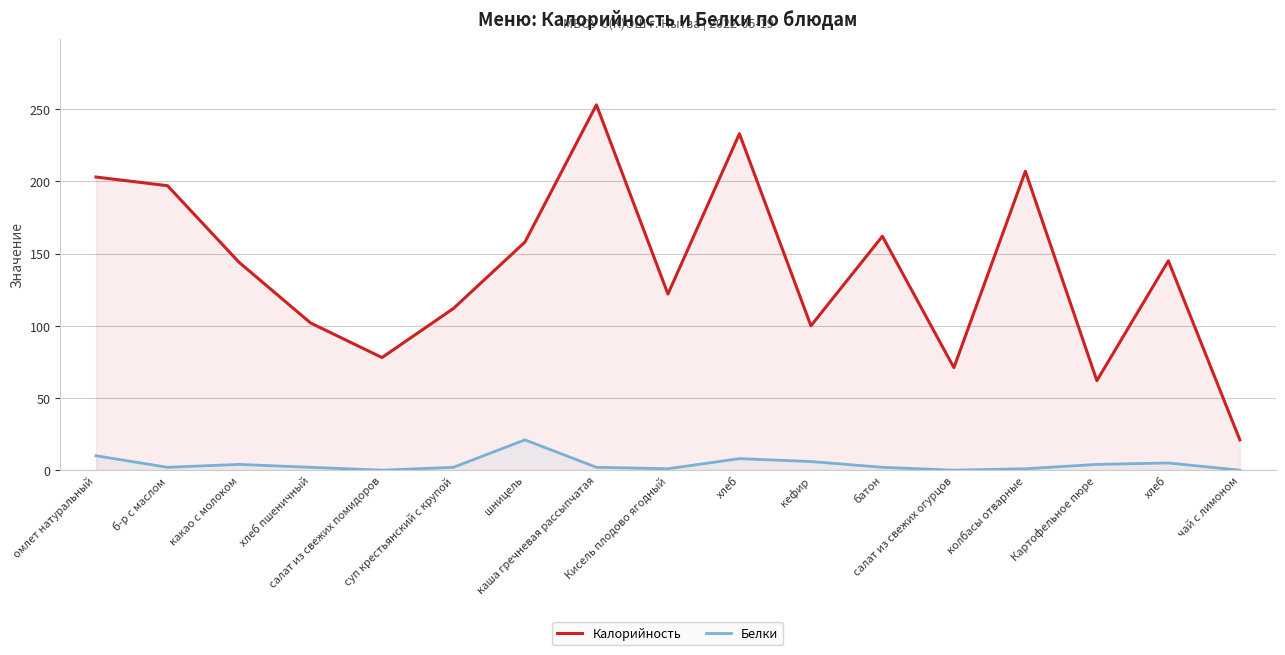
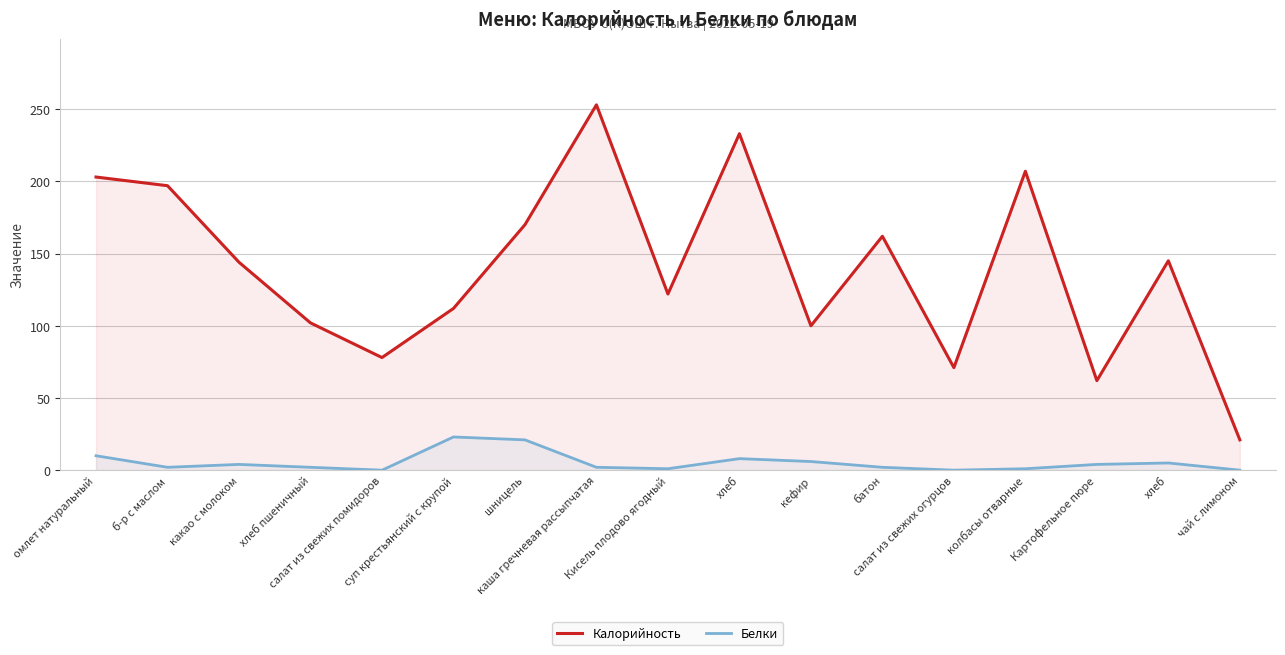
  {
    "Калорийность": {
      "омлет натуральный": 203,
      "б-р с маслом": 197,
      "какао с молоком": 144,
      "хлеб пшеничный": 102,
      "салат из свежих помидоров": 78,
      "суп крестьянский с крупой": 112,
-     "шницель": 158,
+     "шницель": 170,
      "каша гречневая рассыпчатая": 253,
      "Кисель плодово ягодный": 122,
      "кефир": 100,
      "батон": 162,
      "салат из свежих огурцов": 71,
      "колбасы отварные": 207,
      "Картофельное пюре": 62,
      "чай с лимоном": 21
    },
    "Белки": {
      "омлет натуральный": 10,
      "б-р с маслом": 2,
      "какао с молоком": 4,
      "хлеб пшеничный": 2,
      "салат из свежих помидоров": 0,
-     "суп крестьянский с крупой": 2,
+     "суп крестьянский с крупой": 23,
      "шницель": 21,
      "каша гречневая рассыпчатая": 2,
      "Кисель плодово ягодный": 1,
      "кефир": 6,
      "батон": 2,
      "салат из свежих огурцов": 0,
      "колбасы отварные": 1,
      "Картофельное пюре": 4,
      "чай с лимоном": 0
    }
  }
